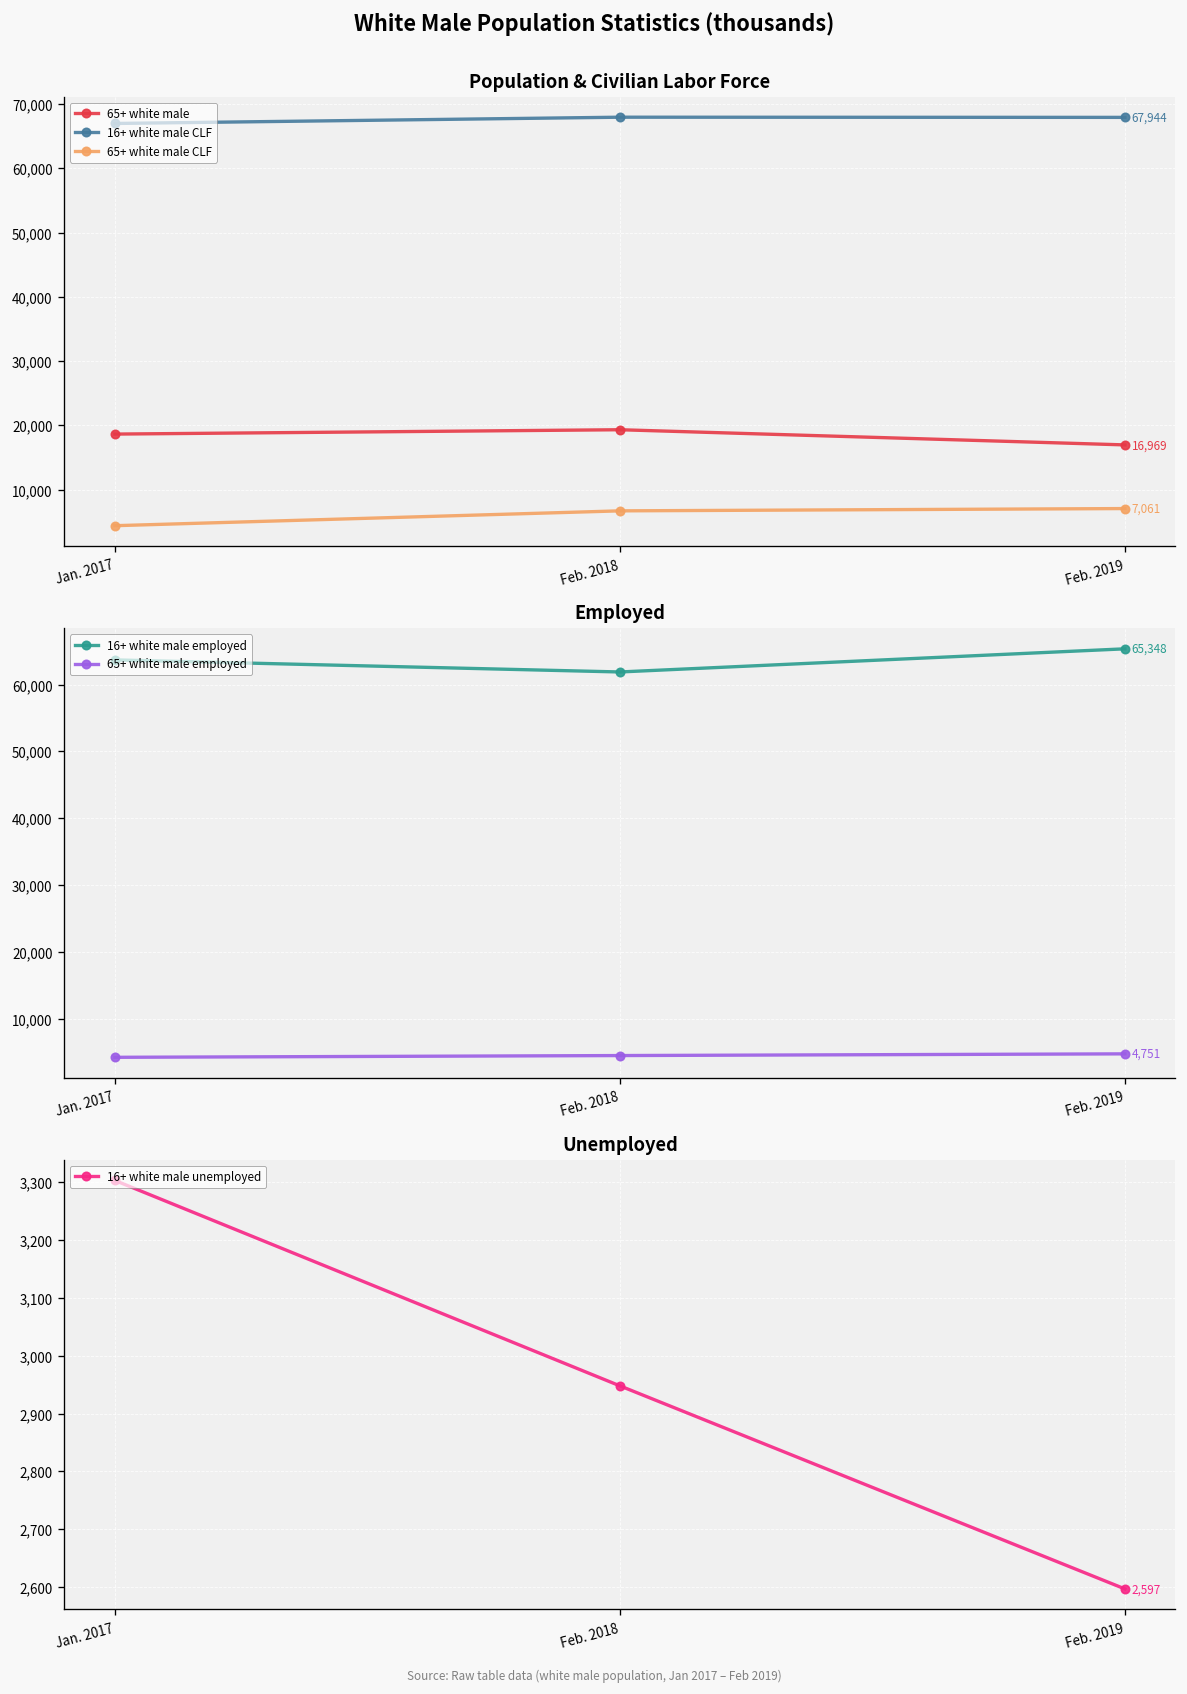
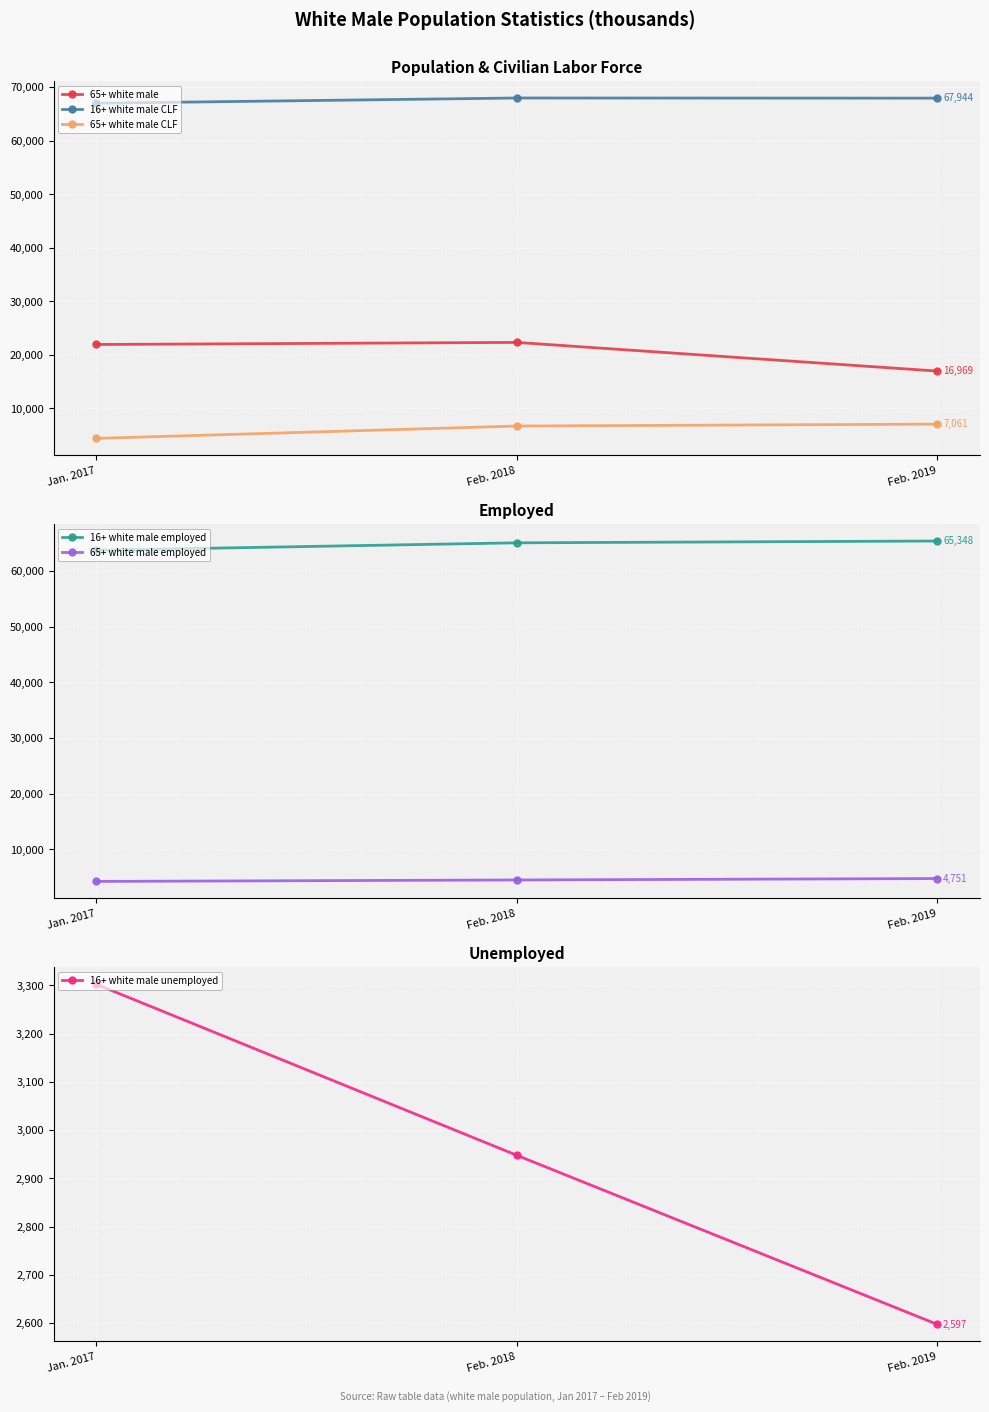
  {
    "Population & Civilian Labor Force": {
      "65+ white male": {
-       "Jan. 2017": "19,000",
-       "Feb. 2018": "19,000"
+       "Jan. 2017": "22,000",
+       "Feb. 2018": "22,000"
      },
      "16+ white male CLF": {
        "Feb. 2019": "67,944"
      },
      "65+ white male CLF": {
        "Feb. 2019": "7,061"
      }
    },
    "Employed": {
      "16+ white male employed": {
-       "Feb. 2018": "62,000"
+       "Feb. 2018": "65,000"
      },
      "65+ white male employed": {
        "Feb. 2019": "4,751"
      }
    },
    "Unemployed": {
      "Feb. 2019": "2,597"
    }
  }
